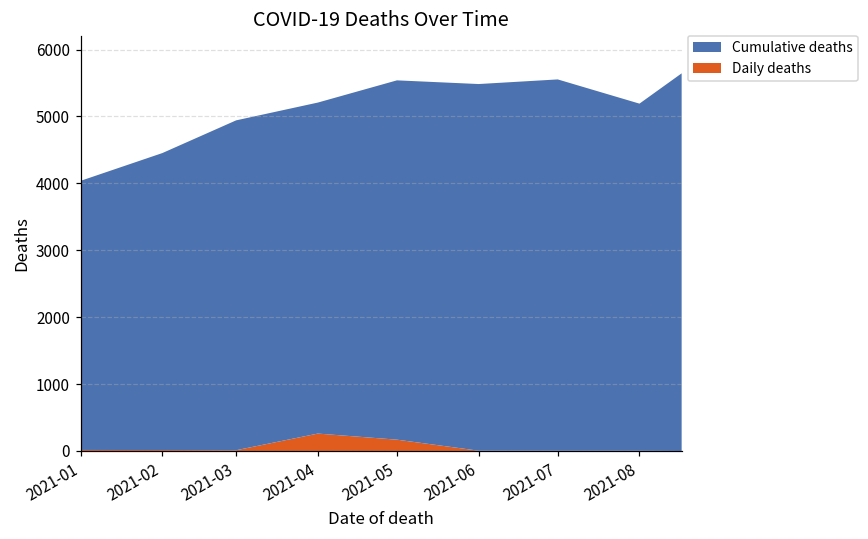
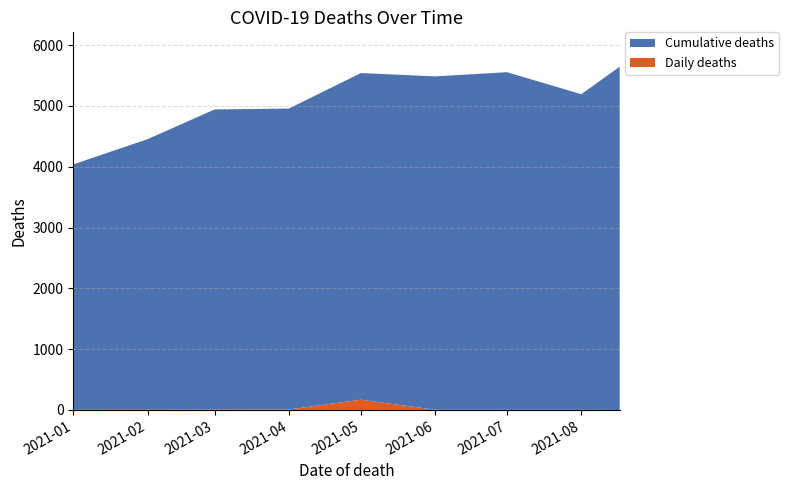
  {
    "Daily deaths": {
-     "2021-04": 300
+     "2021-04": 0
    },
    "Cumulative deaths": {
      "2021-01": 4000,
      "2021-02": 4400,
      "2021-03": 4900,
      "2021-04": 4900,
      "2021-05": 5400,
      "2021-06": 5500,
      "2021-07": 5600,
      "2021-08": 5200
    }
  }
